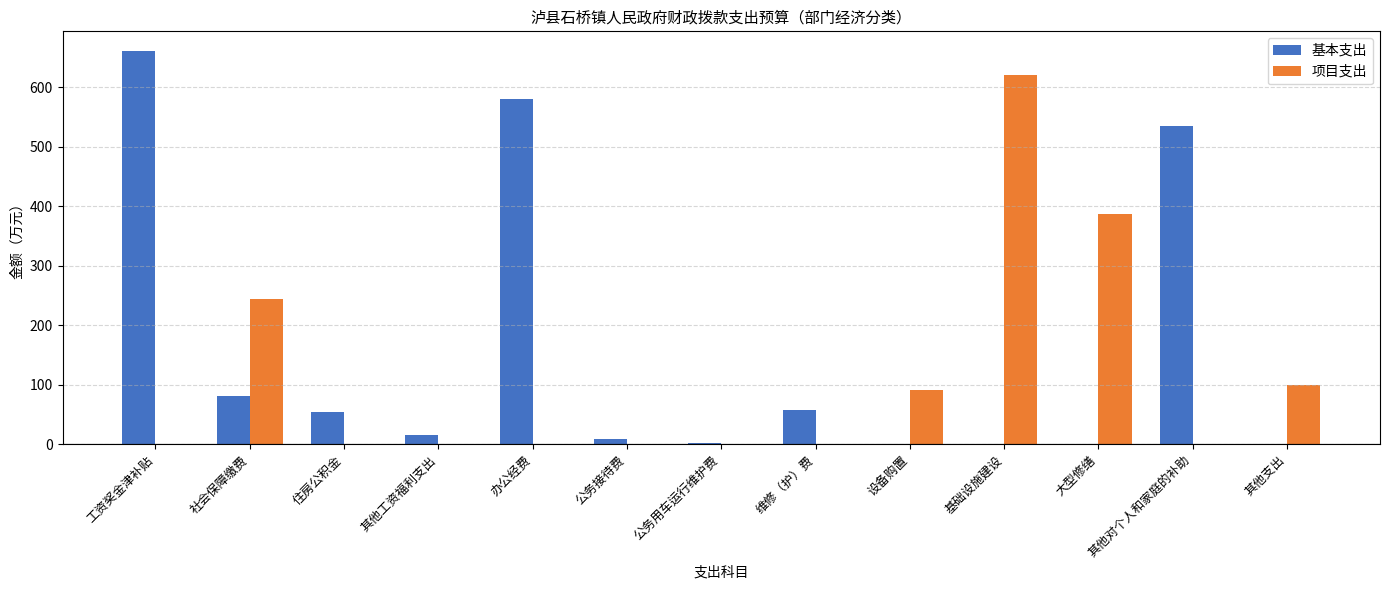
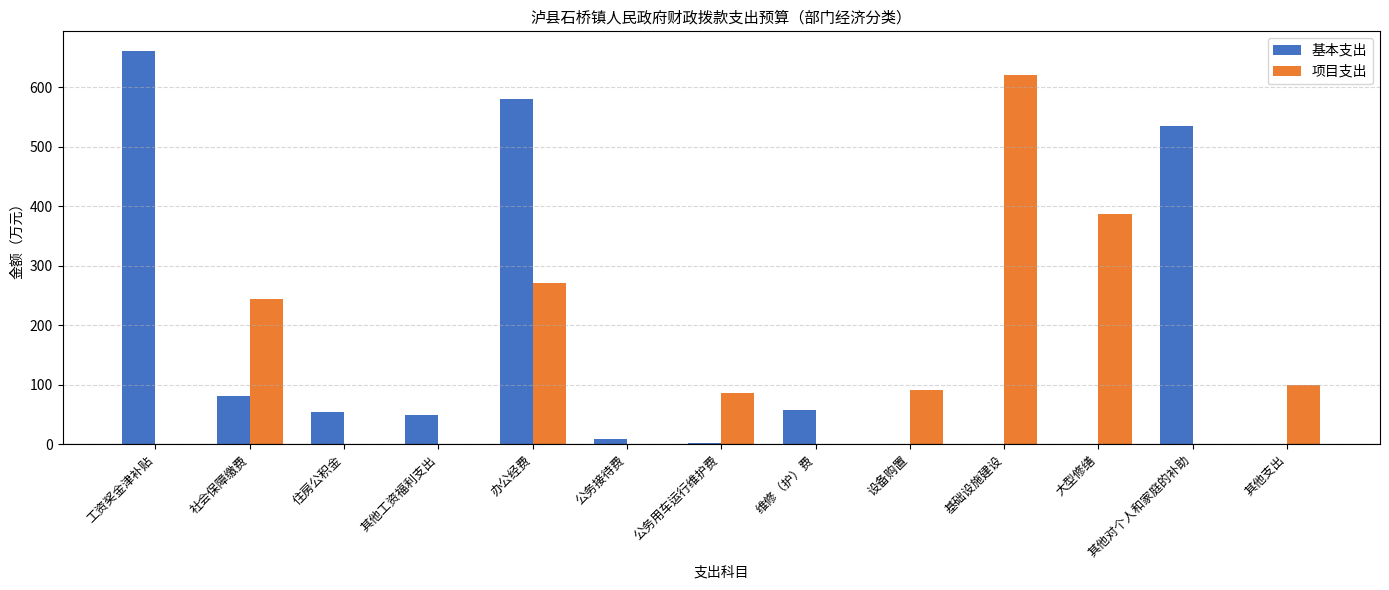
  {
    "基本支出": {
      "工资奖金津补贴": 660,
      "社会保障缴费": 80,
      "住房公积金": 60,
-     "其他工资福利支出": 20,
+     "其他工资福利支出": 50,
      "办公经费": 580,
      "公务接待费": 10,
      "维修（护）费": 60,
      "设备购置": 0,
      "基础设施建设": 0,
      "大型修缮": 0,
      "其他对个人和家庭的补助": 540,
      "其他支出": 0
    },
    "项目支出": {
      "工资奖金津补贴": 0,
      "社会保障缴费": 240,
      "住房公积金": 0,
      "其他工资福利支出": 0,
-     "办公经费": 0,
+     "办公经费": 270,
      "公务接待费": 0,
-     "公务用车运行维护费": 0,
+     "公务用车运行维护费": 90,
      "维修（护）费": 0,
      "设备购置": 90,
      "基础设施建设": 620,
      "大型修缮": 390,
      "其他对个人和家庭的补助": 0,
      "其他支出": 100
    }
  }
